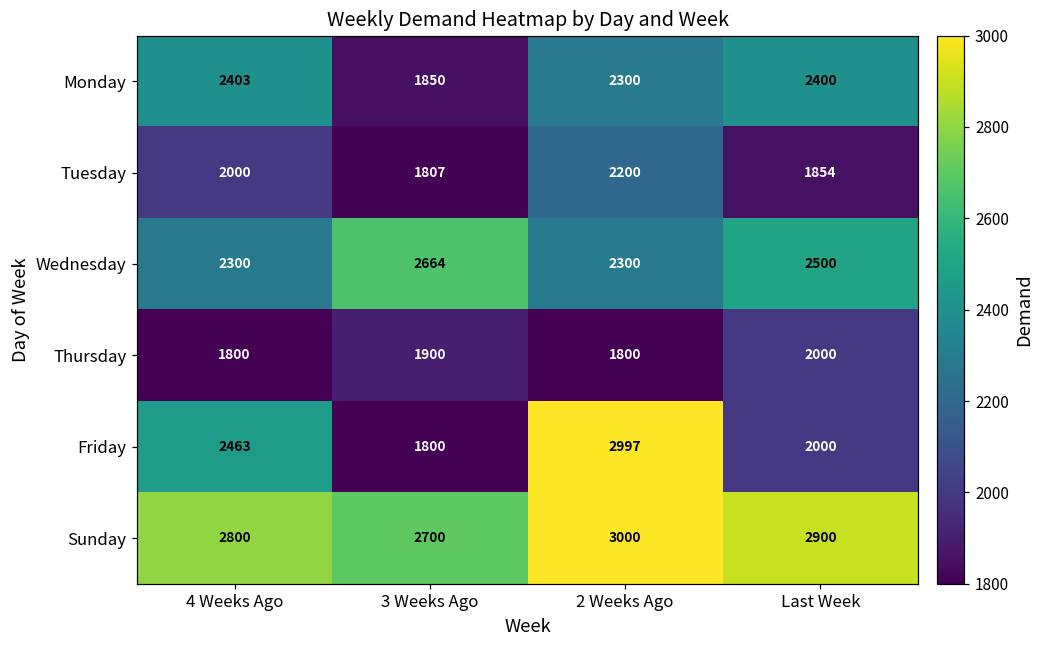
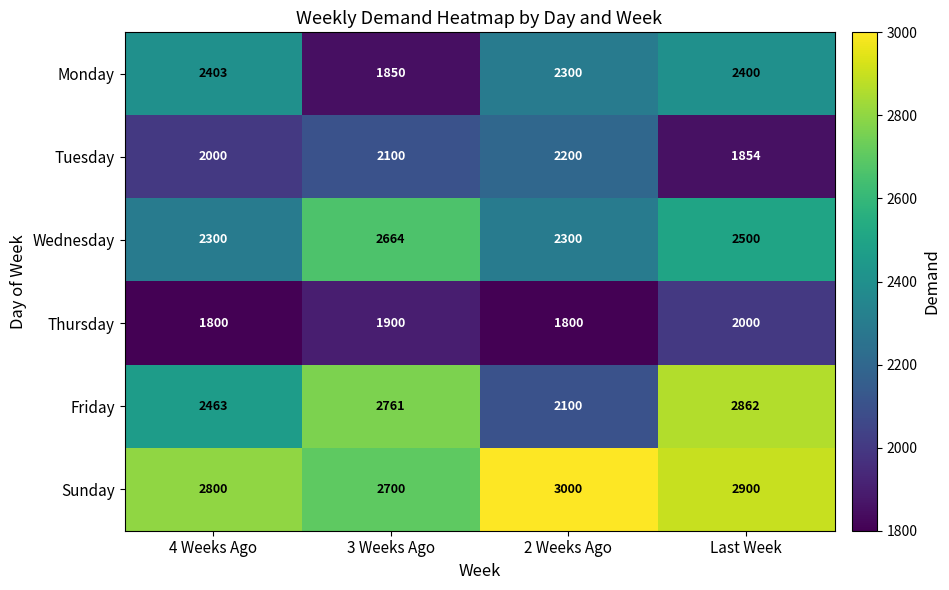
  {
    "Monday": {
      "4 Weeks Ago": 2403,
      "3 Weeks Ago": 1850,
      "2 Weeks Ago": 2300,
      "Last Week": 2400
    },
    "Tuesday": {
      "4 Weeks Ago": 2000,
-     "3 Weeks Ago": 1807,
+     "3 Weeks Ago": 2100,
      "2 Weeks Ago": 2200,
      "Last Week": 1854
    },
    "Wednesday": {
      "4 Weeks Ago": 2300,
      "3 Weeks Ago": 2664,
      "2 Weeks Ago": 2300,
      "Last Week": 2500
    },
    "Thursday": {
      "4 Weeks Ago": 1800,
      "3 Weeks Ago": 1900,
      "2 Weeks Ago": 1800,
      "Last Week": 2000
    },
    "Friday": {
      "4 Weeks Ago": 2463,
-     "3 Weeks Ago": 1800,
-     "2 Weeks Ago": 2997,
-     "Last Week": 2000
+     "3 Weeks Ago": 2761,
+     "2 Weeks Ago": 2100,
+     "Last Week": 2862
    },
    "Sunday": {
      "4 Weeks Ago": 2800,
      "3 Weeks Ago": 2700,
      "2 Weeks Ago": 3000,
      "Last Week": 2900
    }
  }
